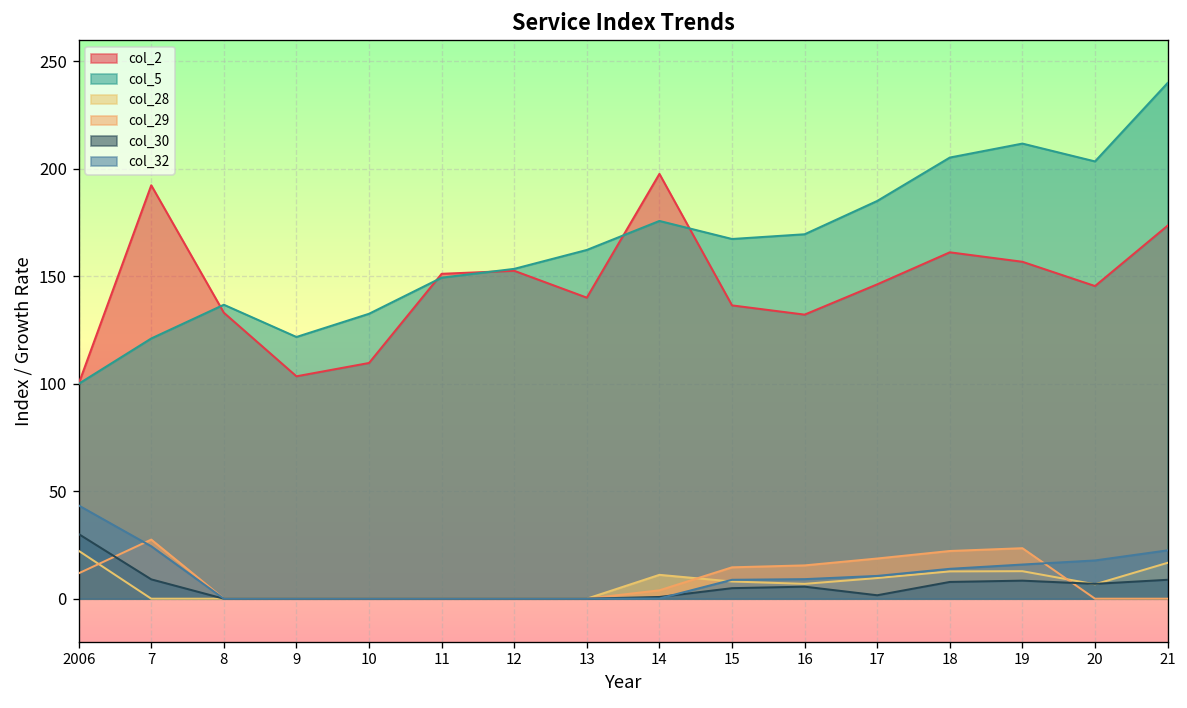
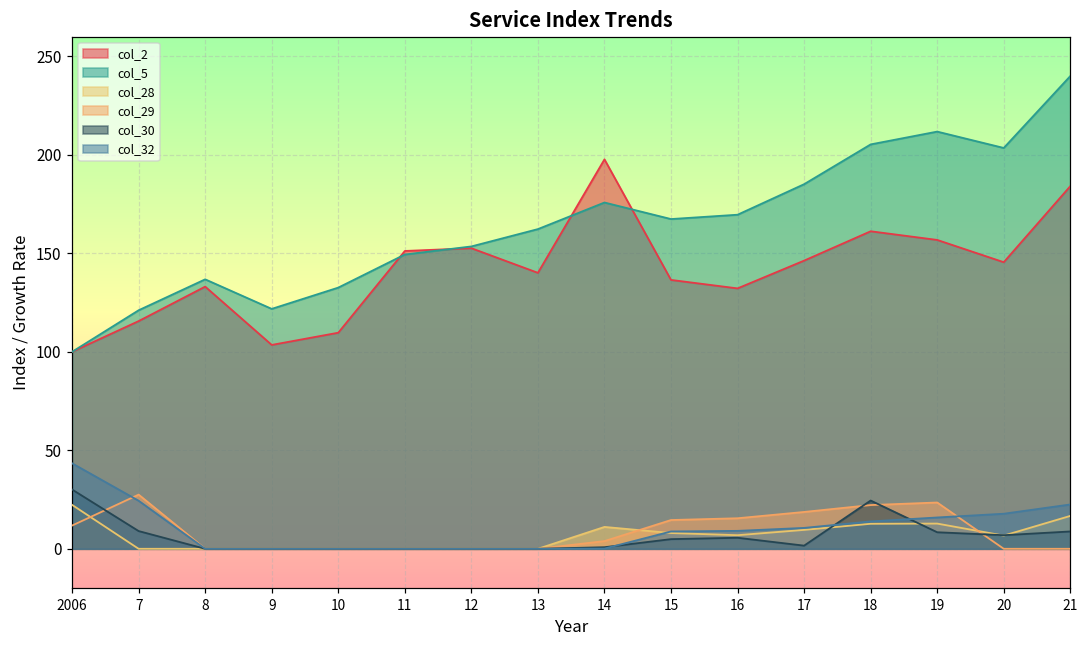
  {
    "col_2": {
-     "7": 192,
+     "7": 116,
      "8": 133,
      "9": 104,
      "10": 110,
      "11": 151,
      "13": 140,
      "14": 198,
      "15": 137,
      "16": 132,
      "17": 146,
      "18": 161,
      "19": 157,
      "20": 146,
-     "21": 174
+     "21": 184
    },
    "col_30": {
      "2006": 30,
      "7": 9,
      "15": 5,
      "17": 2,
-     "18": 8,
+     "18": 25,
      "19": 8,
      "21": 9
    }
  }
